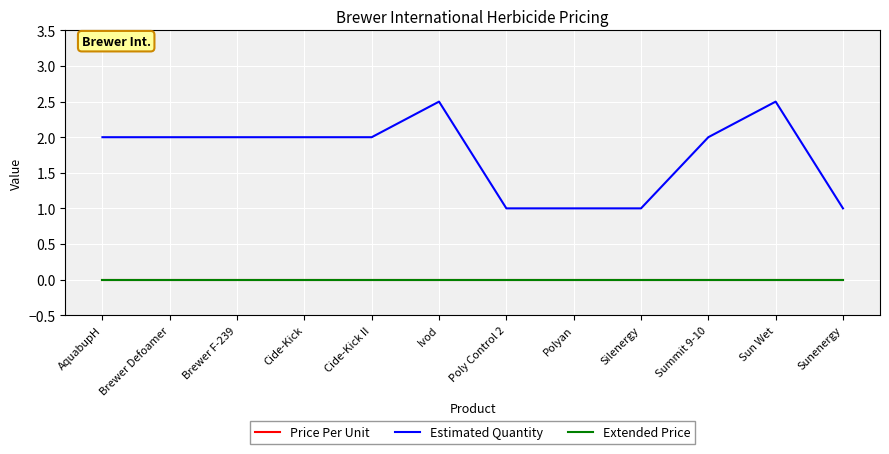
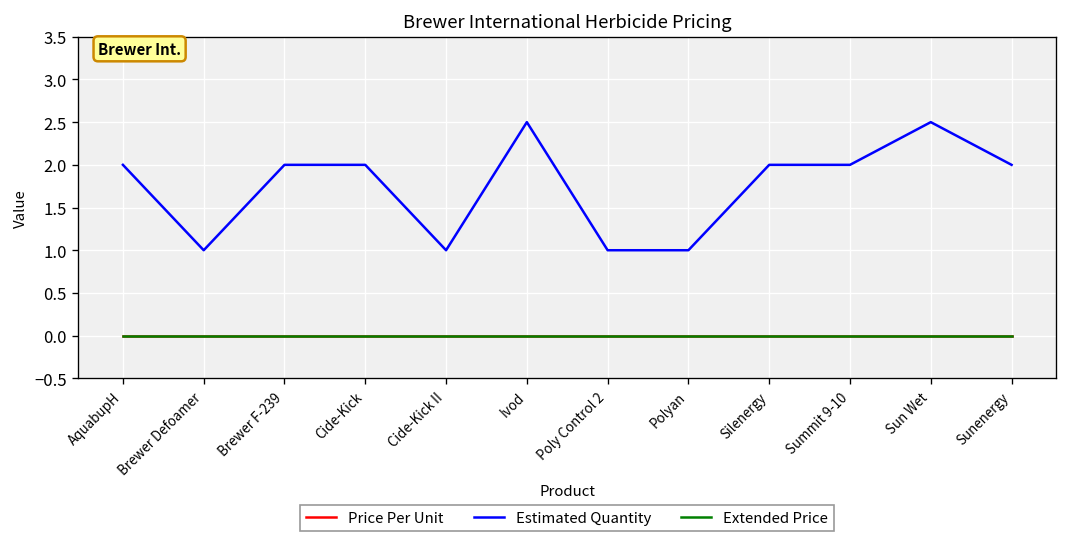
  {
    "Extended Price": {
      "AquabupH": 0,
      "Brewer Defoamer": 0,
      "Brewer F-239": 0,
      "Cide-Kick": 0,
      "Cide-Kick II": 0,
      "Ivod": 0,
      "Poly Control 2": 0,
      "Polyan": 0,
      "Silenergy": 0,
      "Summit 9-10": 0,
      "Sun Wet": 0,
      "Sunenergy": 0
    },
    "Estimated Quantity": {
      "AquabupH": 2,
-     "Brewer Defoamer": 2,
+     "Brewer Defoamer": 1,
      "Brewer F-239": 2,
      "Cide-Kick": 2,
-     "Cide-Kick II": 2,
+     "Cide-Kick II": 1,
      "Ivod": 2.5,
      "Poly Control 2": 1,
      "Polyan": 1,
-     "Silenergy": 1,
+     "Silenergy": 2,
      "Summit 9-10": 2,
      "Sun Wet": 2.5,
-     "Sunenergy": 1
+     "Sunenergy": 2
    }
  }
